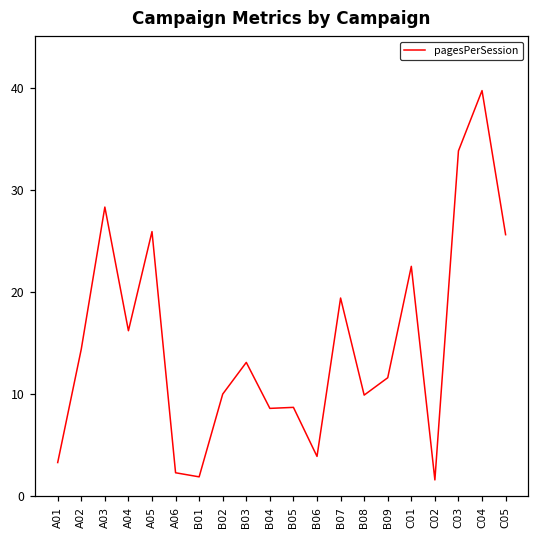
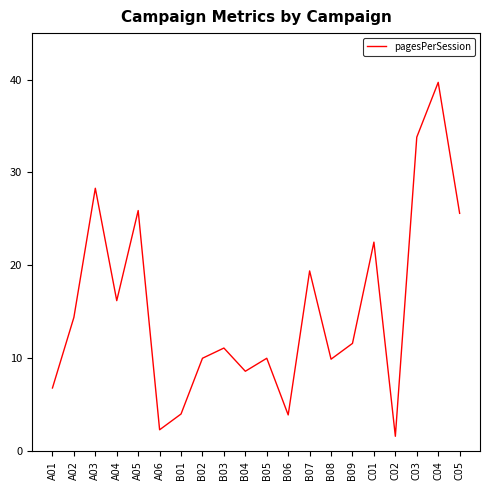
  {
-   "A01": 3,
+   "A01": 7,
    "A02": 14,
    "A03": 28,
    "A04": 16,
    "A05": 26,
    "A06": 2,
-   "B01": 2,
+   "B01": 4,
    "B02": 10,
-   "B03": 13,
+   "B03": 11,
    "B04": 9,
-   "B05": 9,
+   "B05": 10,
    "B06": 4,
    "B07": 19,
    "B08": 10,
    "B09": 12,
    "C01": 23,
    "C02": 2,
    "C03": 34,
    "C04": 40,
    "C05": 26
  }
